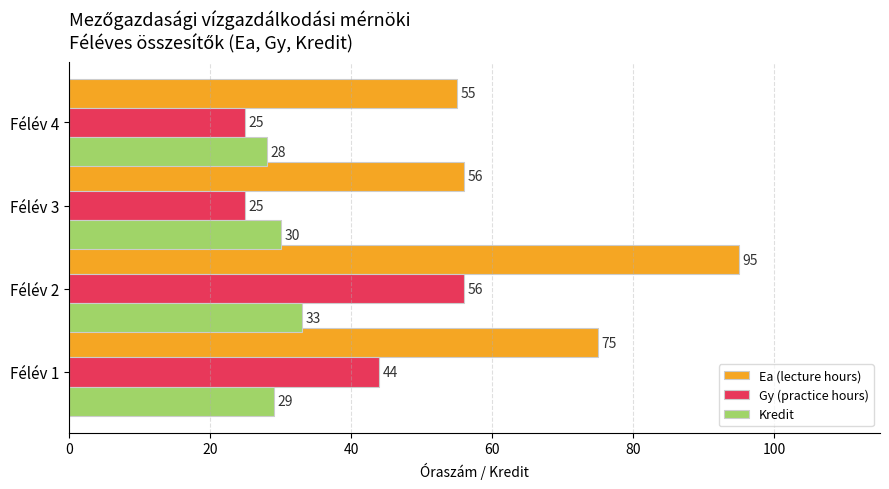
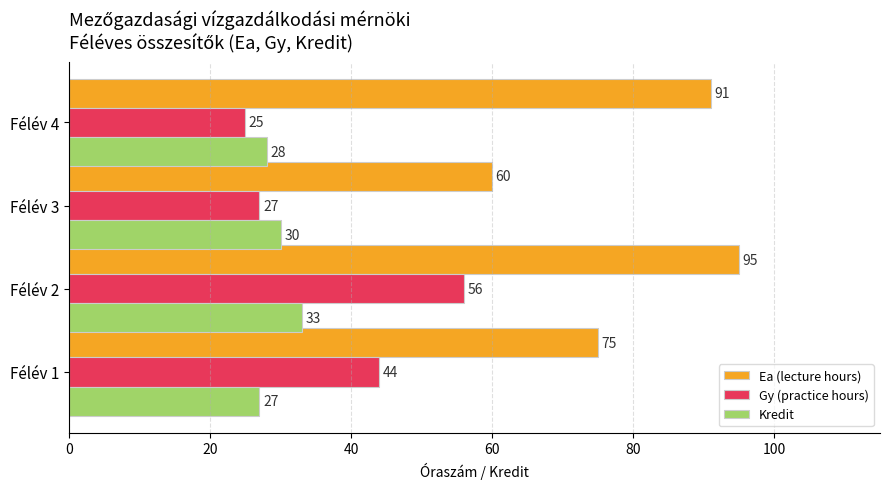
  {
    "Ea (lecture hours)": {
-     "Félév 4": 55,
-     "Félév 3": 56,
+     "Félév 4": 91,
+     "Félév 3": 60,
      "Félév 2": 95,
      "Félév 1": 75
    },
    "Gy (practice hours)": {
      "Félév 4": 25,
-     "Félév 3": 25,
+     "Félév 3": 27,
      "Félév 2": 56,
      "Félév 1": 44
    },
    "Kredit": {
      "Félév 4": 28,
      "Félév 3": 30,
      "Félév 2": 33,
-     "Félév 1": 29
+     "Félév 1": 27
    }
  }
